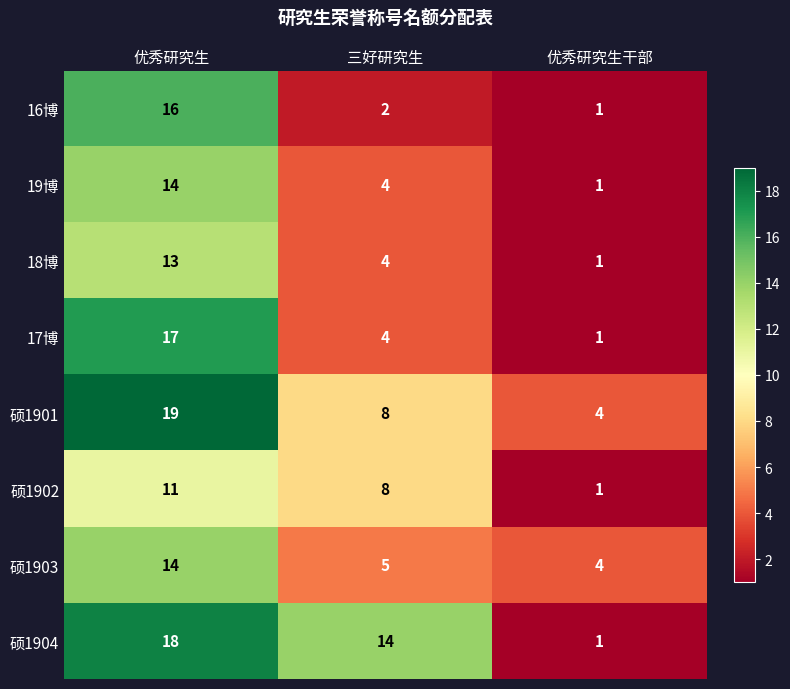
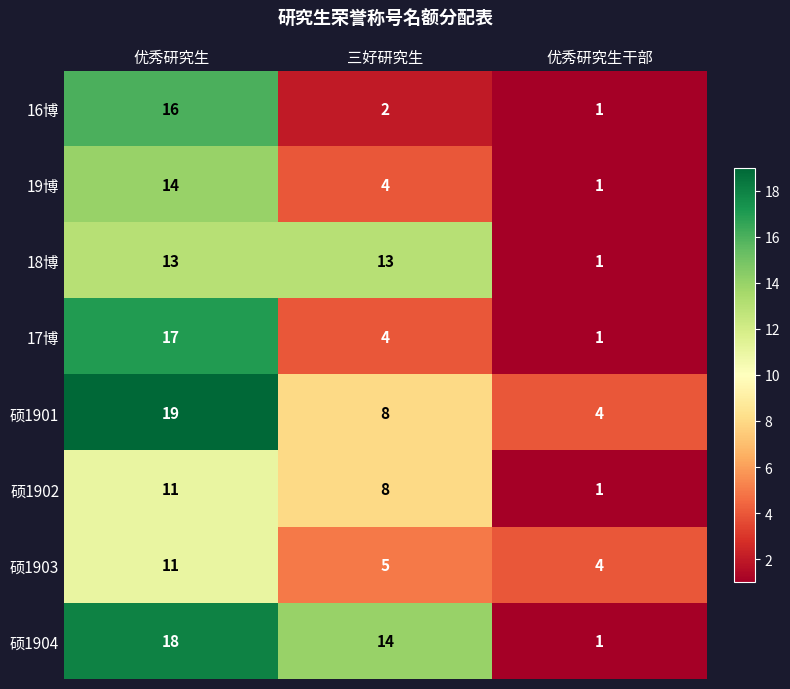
  {
    "16博": {
      "优秀研究生": 16,
      "三好研究生": 2,
      "优秀研究生干部": 1
    },
    "19博": {
      "优秀研究生": 14,
      "三好研究生": 4,
      "优秀研究生干部": 1
    },
    "18博": {
      "优秀研究生": 13,
-     "三好研究生": 4,
+     "三好研究生": 13,
      "优秀研究生干部": 1
    },
    "17博": {
      "优秀研究生": 17,
      "三好研究生": 4,
      "优秀研究生干部": 1
    },
    "硕1901": {
      "优秀研究生": 19,
      "三好研究生": 8,
      "优秀研究生干部": 4
    },
    "硕1902": {
      "优秀研究生": 11,
      "三好研究生": 8,
      "优秀研究生干部": 1
    },
    "硕1903": {
-     "优秀研究生": 14,
+     "优秀研究生": 11,
      "三好研究生": 5,
      "优秀研究生干部": 4
    },
    "硕1904": {
      "优秀研究生": 18,
      "三好研究生": 14,
      "优秀研究生干部": 1
    }
  }
